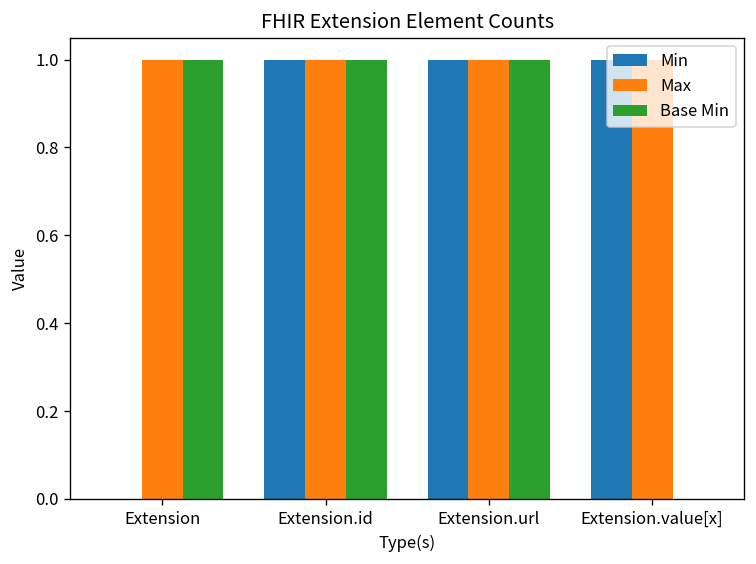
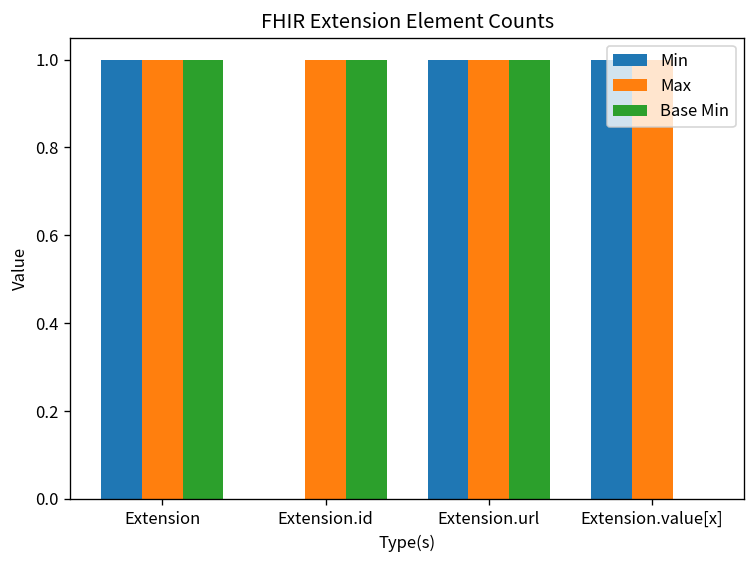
  {
    "Min": {
-     "Extension": 0,
-     "Extension.id": 1,
+     "Extension": 1,
+     "Extension.id": 0,
      "Extension.url": 1
    },
    "Max": {
      "Extension": 1,
      "Extension.id": 1,
      "Extension.url": 1
    },
    "Base Min": {
      "Extension": 1,
      "Extension.id": 1,
      "Extension.url": 1,
      "Extension.value[x]": 0
    }
  }
